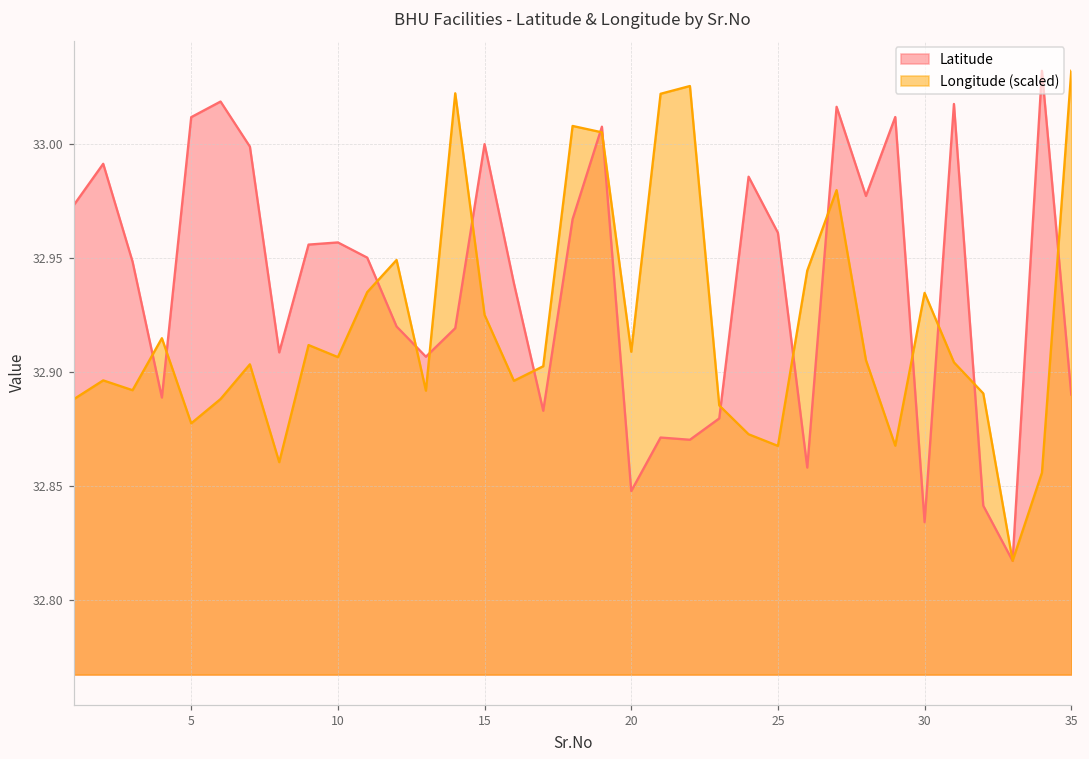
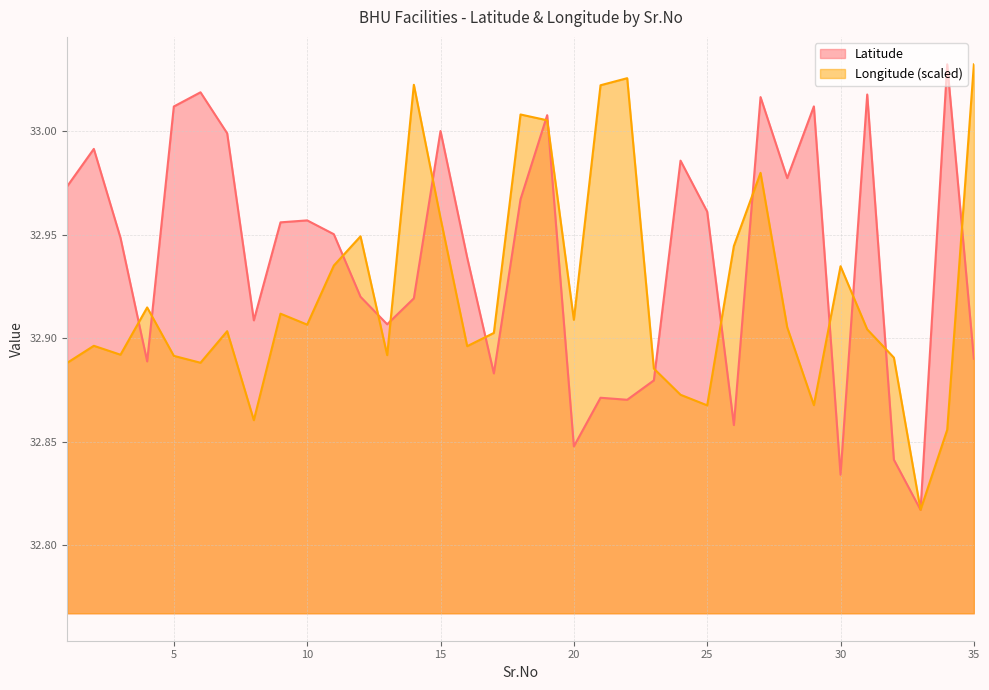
  {
    "Latitude": {
      "5": 33.012,
      "10": 32.957,
      "15": 33.000,
      "20": 32.848,
      "25": 32.961,
      "30": 32.834,
      "35": 32.890
    },
    "Longitude (scaled)": {
-     "5": 32.877,
+     "5": 32.891,
      "10": 32.907,
-     "15": 32.925,
+     "15": 32.958,
      "20": 32.909,
      "25": 32.868,
      "30": 32.935,
      "35": 33.032
    }
  }
